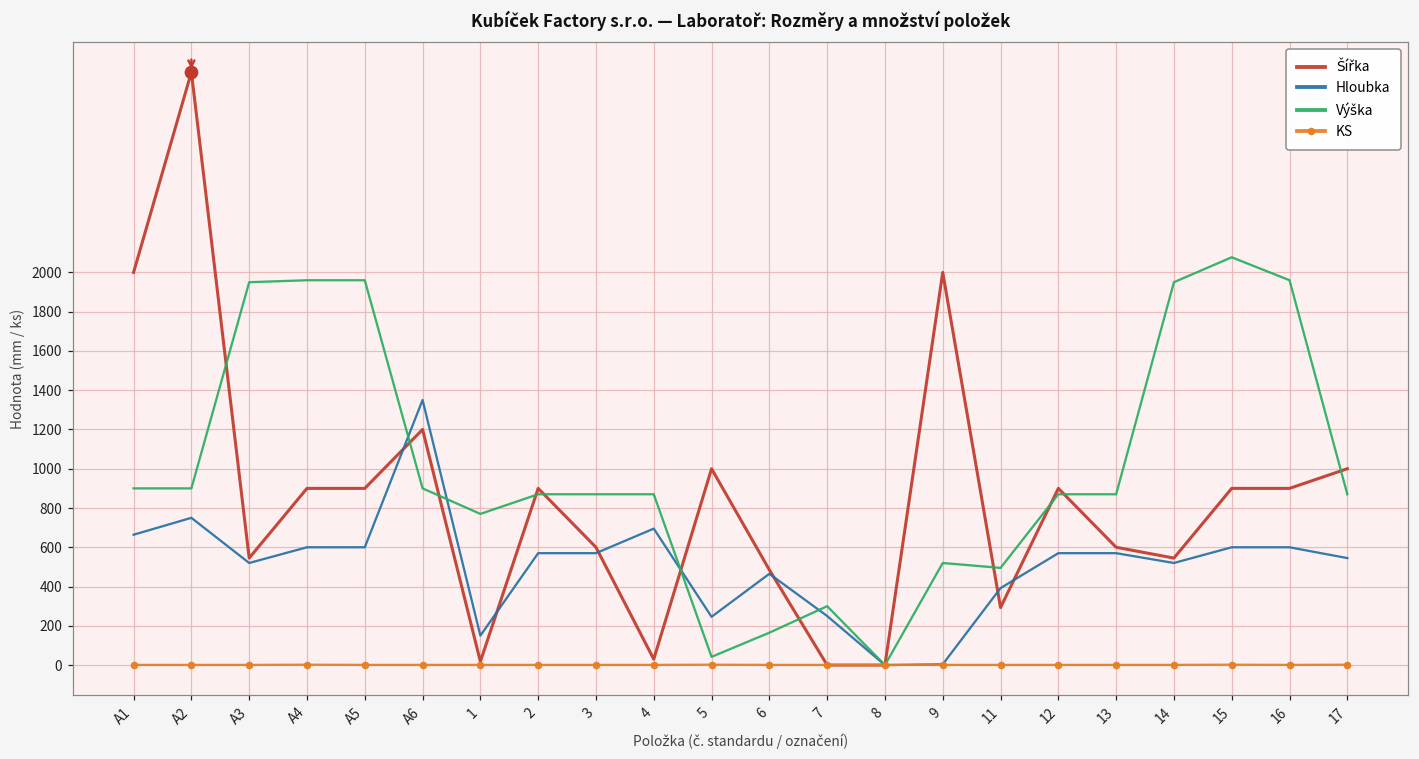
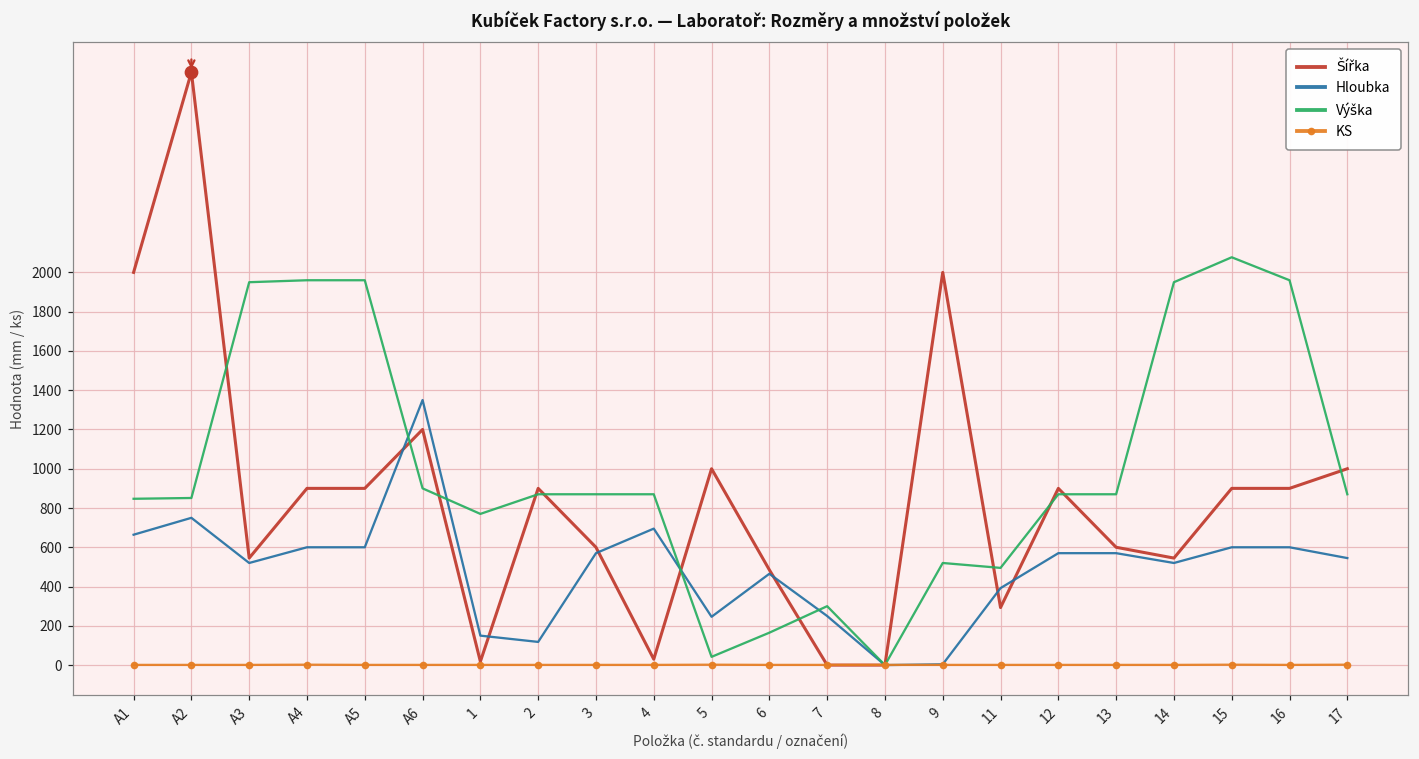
  {
    "Hloubka": {
      "A1": 660,
      "A2": 750,
      "A3": 520,
      "A4": 600,
      "A5": 600,
      "A6": 1350,
      "1": 150,
-     "2": 570,
+     "2": 120,
      "3": 570,
      "4": 700,
      "5": 250,
      "6": 470,
      "7": 250,
      "11": 390,
      "12": 570,
      "13": 570,
      "14": 520,
      "15": 600,
      "16": 600,
      "17": 550
    },
    "Výška": {
-     "A1": 900,
-     "A2": 900,
+     "A1": 850,
+     "A2": 850,
      "A3": 1950,
      "A4": 1960,
      "A5": 1960,
      "A6": 900,
      "1": 770,
      "2": 870,
      "3": 870,
      "4": 870,
      "5": 40,
      "6": 170,
      "7": 300,
      "9": 520,
      "11": 500,
      "12": 870,
      "13": 870,
      "14": 1950,
      "15": 2080,
      "16": 1960,
      "17": 870
    },
    "KS": {
      "A1": 0,
      "A2": 0,
      "A3": 0,
      "A4": 0,
      "A5": 0,
      "A6": 0,
      "1": 0,
      "2": 0,
      "3": 0,
      "4": 0,
      "5": 0,
      "6": 0,
      "11": 0,
      "12": 0,
      "13": 0,
      "14": 0,
      "15": 0,
      "16": 0,
      "17": 0
    }
  }
